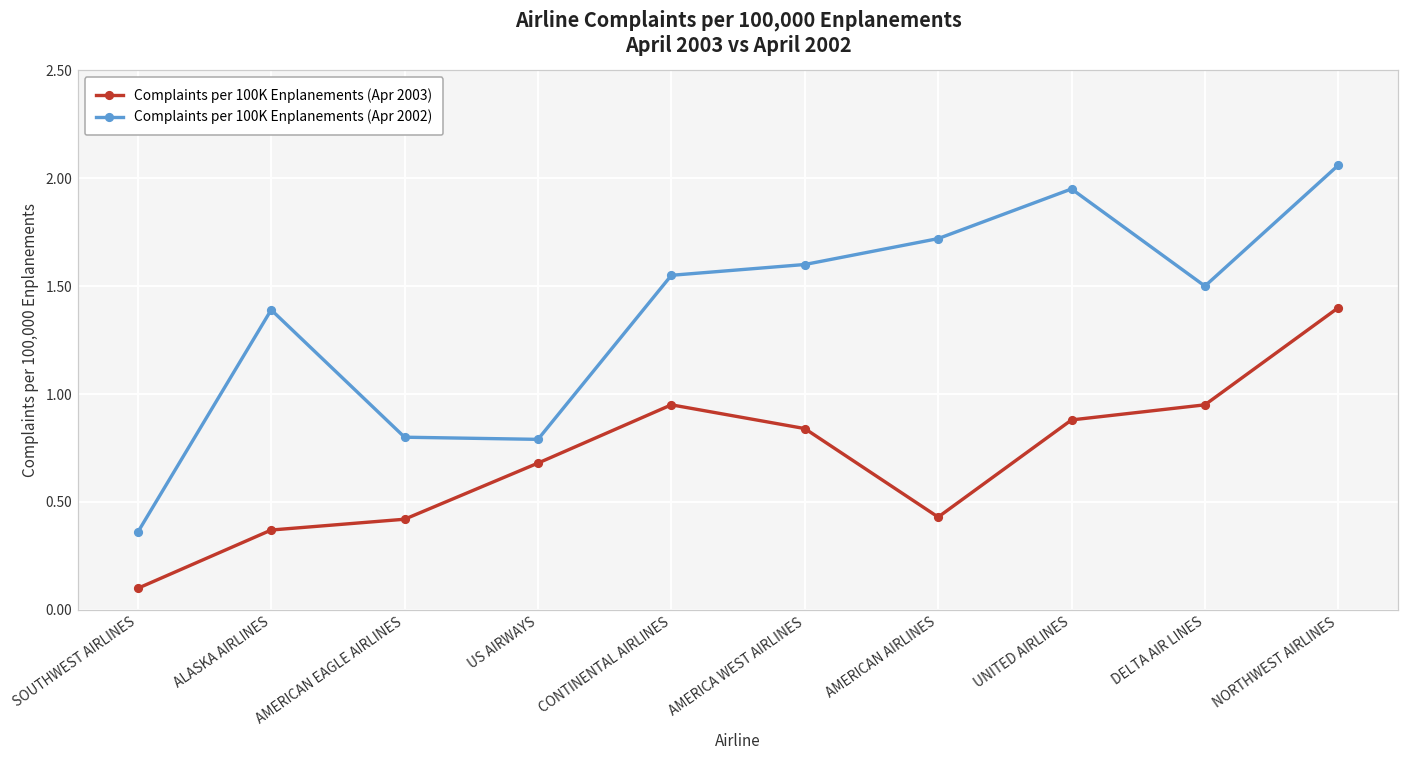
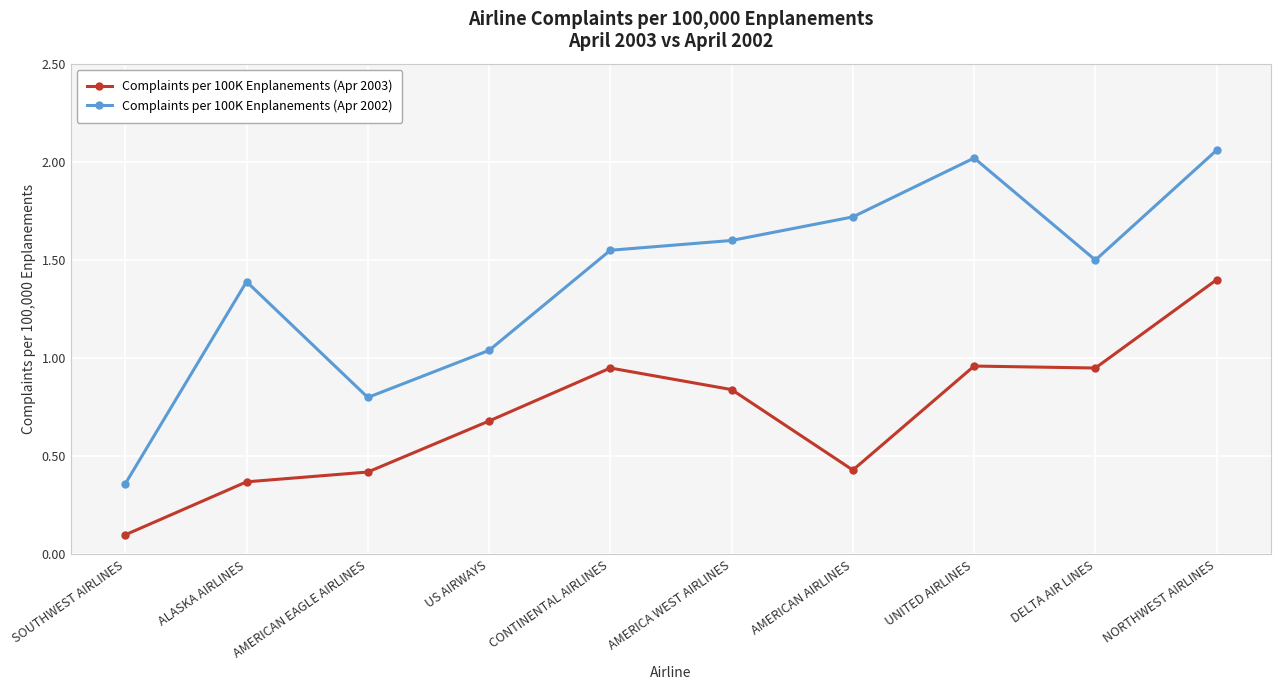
  {
    "Complaints per 100K Enplanements (Apr 2003)": {
      "SOUTHWEST AIRLINES": 0.10,
      "ALASKA AIRLINES": 0.37,
      "AMERICAN EAGLE AIRLINES": 0.42,
      "US AIRWAYS": 0.68,
      "CONTINENTAL AIRLINES": 0.95,
      "AMERICA WEST AIRLINES": 0.84,
      "AMERICAN AIRLINES": 0.43,
-     "UNITED AIRLINES": 0.88,
+     "UNITED AIRLINES": 0.96,
      "DELTA AIR LINES": 0.95,
      "NORTHWEST AIRLINES": 1.40
    },
    "Complaints per 100K Enplanements (Apr 2002)": {
      "SOUTHWEST AIRLINES": 0.36,
      "ALASKA AIRLINES": 1.39,
      "AMERICAN EAGLE AIRLINES": 0.80,
-     "US AIRWAYS": 0.79,
+     "US AIRWAYS": 1.04,
      "CONTINENTAL AIRLINES": 1.55,
      "AMERICA WEST AIRLINES": 1.60,
      "AMERICAN AIRLINES": 1.72,
-     "UNITED AIRLINES": 1.95,
+     "UNITED AIRLINES": 2.02,
      "DELTA AIR LINES": 1.50,
      "NORTHWEST AIRLINES": 2.06
    }
  }
